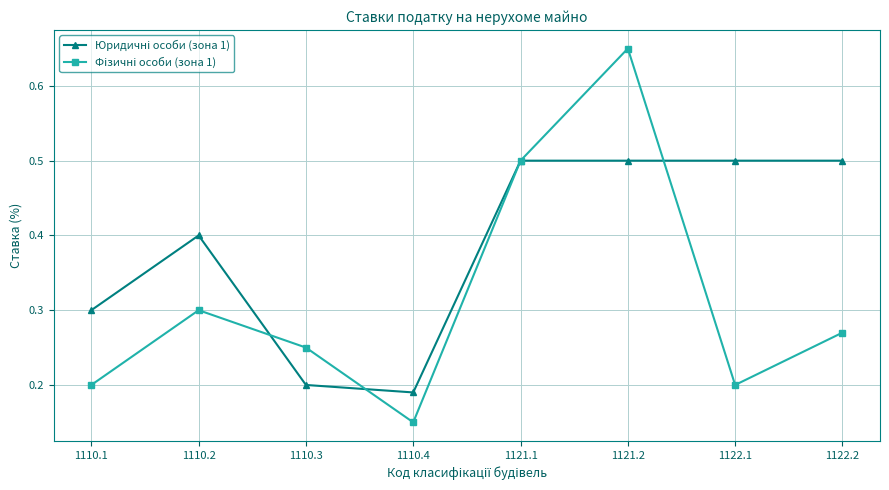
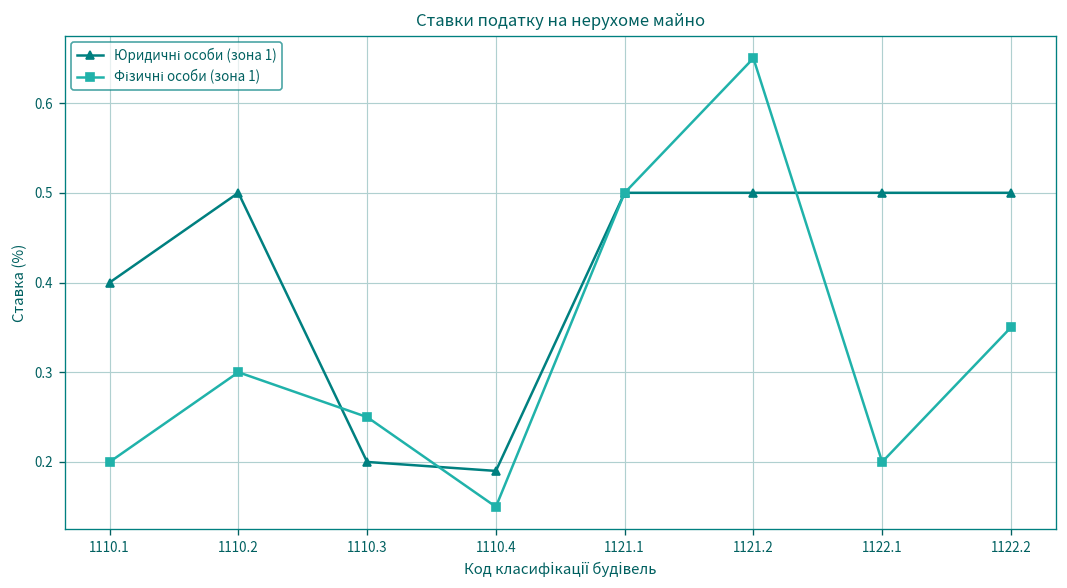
  {
    "Юридичні особи (зона 1)": {
-     "1110.1": 0.3,
-     "1110.2": 0.4,
+     "1110.1": 0.4,
+     "1110.2": 0.5,
      "1110.3": 0.2,
      "1110.4": 0.19,
      "1121.2": 0.5,
      "1122.1": 0.5,
      "1122.2": 0.5
    },
    "Фізичні особи (зона 1)": {
      "1110.1": 0.20,
      "1110.2": 0.30,
      "1110.3": 0.25,
      "1110.4": 0.15,
      "1121.2": 0.65,
      "1122.1": 0.20,
-     "1122.2": 0.27
+     "1122.2": 0.35
    }
  }
